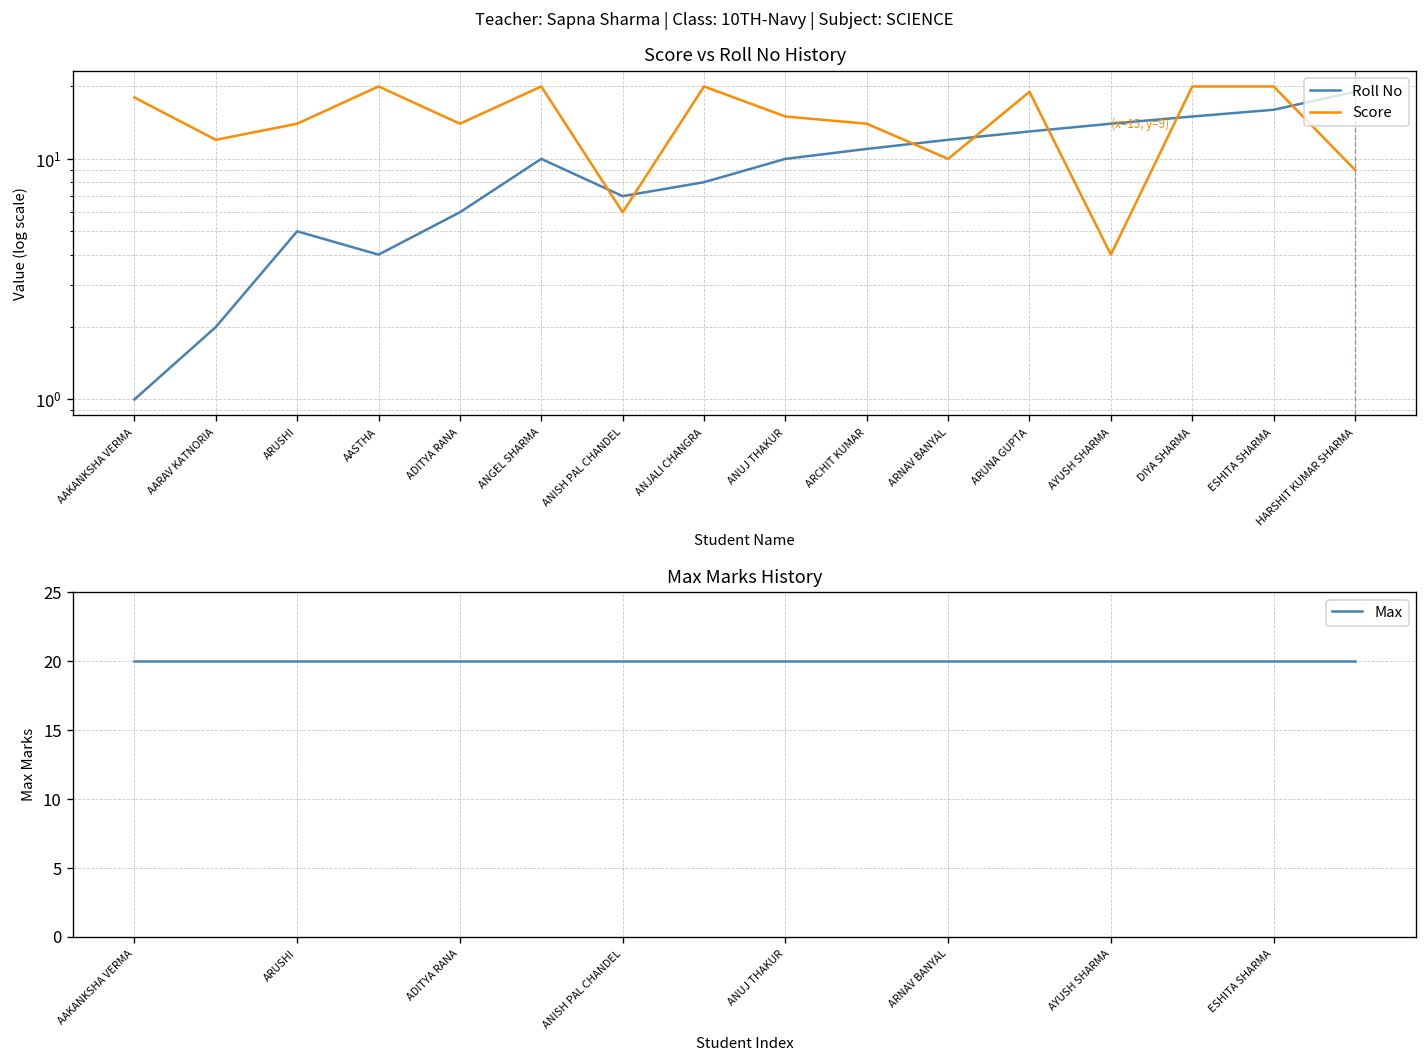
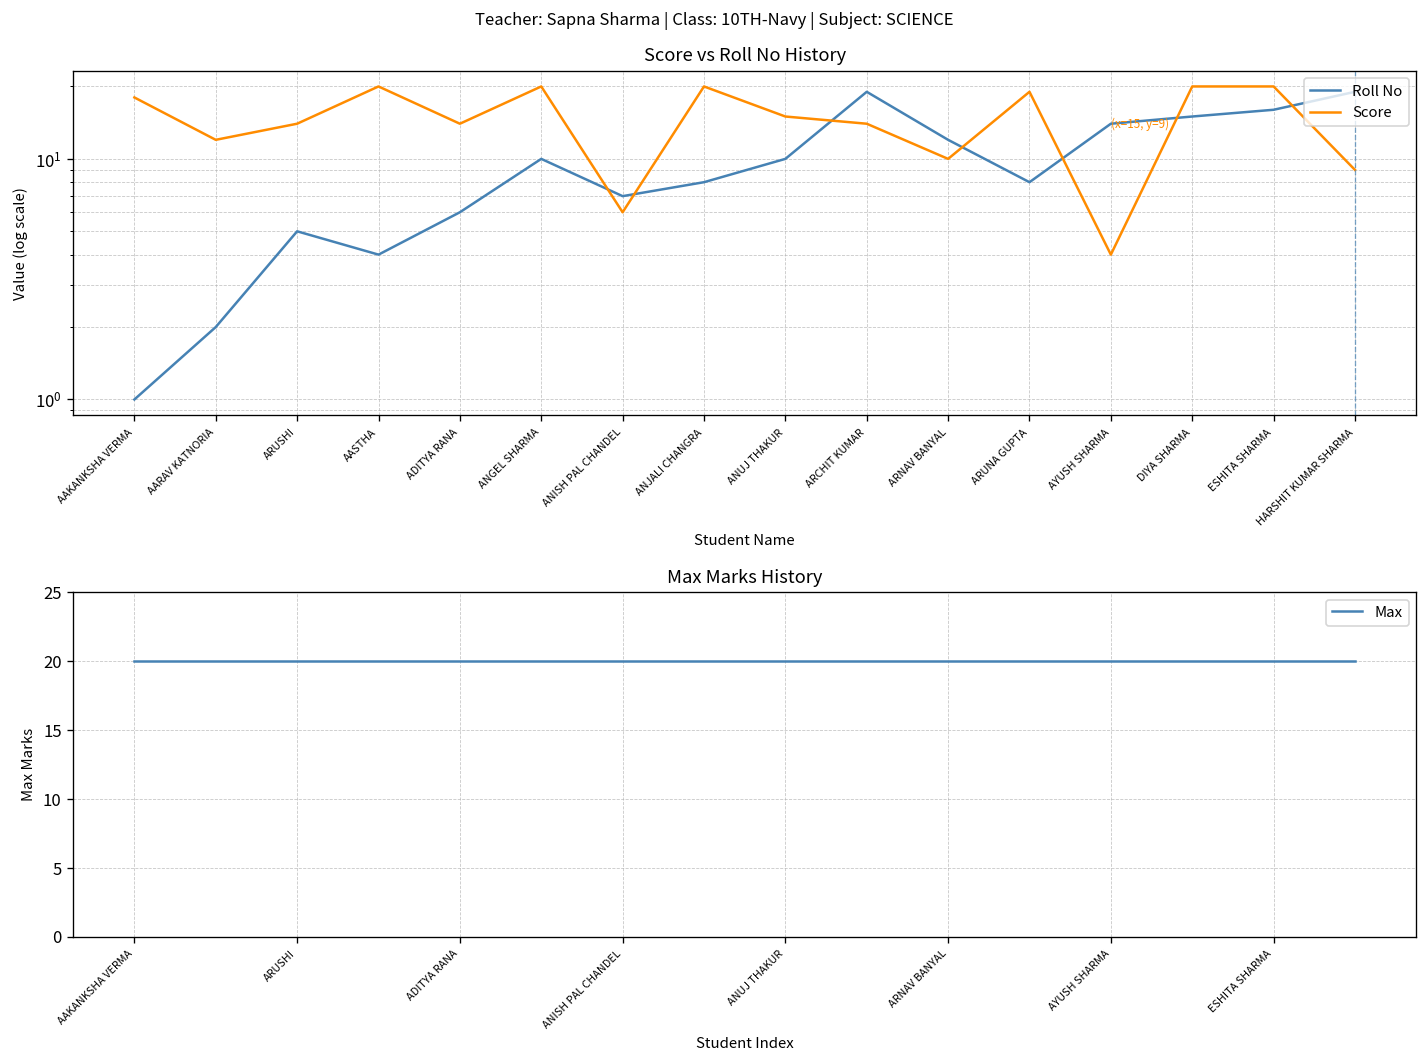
  {
    "Score vs Roll No History": {
      "Roll No": {
        "AAKANKSHA VERMA": 1,
        "AARAV KATNORIA": 2,
        "ARUSHI": 5,
        "AASTHA": 4,
        "ADITYA RANA": 6,
        "ANGEL SHARMA": 10,
        "ANISH PAL CHANDEL": 7,
        "ANJALI CHANGRA": 8,
        "ANUJ THAKUR": 10,
-       "ARCHIT KUMAR": 11,
+       "ARCHIT KUMAR": 19,
        "ARNAV BANYAL": 12,
-       "ARUNA GUPTA": 13,
+       "ARUNA GUPTA": 8,
        "DIYA SHARMA": 15,
        "ESHITA SHARMA": 16
      },
      "Score": {
        "AAKANKSHA VERMA": 18,
        "AARAV KATNORIA": 12,
        "ARUSHI": 14,
        "AASTHA": 20,
        "ADITYA RANA": 14,
        "ANGEL SHARMA": 20,
        "ANISH PAL CHANDEL": 6,
        "ANJALI CHANGRA": 20,
        "ANUJ THAKUR": 15,
        "ARCHIT KUMAR": 14,
        "ARNAV BANYAL": 10,
        "ARUNA GUPTA": 19,
        "AYUSH SHARMA": 4,
        "DIYA SHARMA": 20,
        "ESHITA SHARMA": 20,
        "HARSHIT KUMAR SHARMA": 9
      }
    },
    "Max Marks History": {
      "AAKANKSHA VERMA": 20.0,
      "ARUSHI": 20.0,
      "ADITYA RANA": 20.0,
      "ANISH PAL CHANDEL": 20.0,
      "ANUJ THAKUR": 20.0,
      "ARNAV BANYAL": 20.0,
      "AYUSH SHARMA": 20.0,
      "ESHITA SHARMA": 20.0
    }
  }
